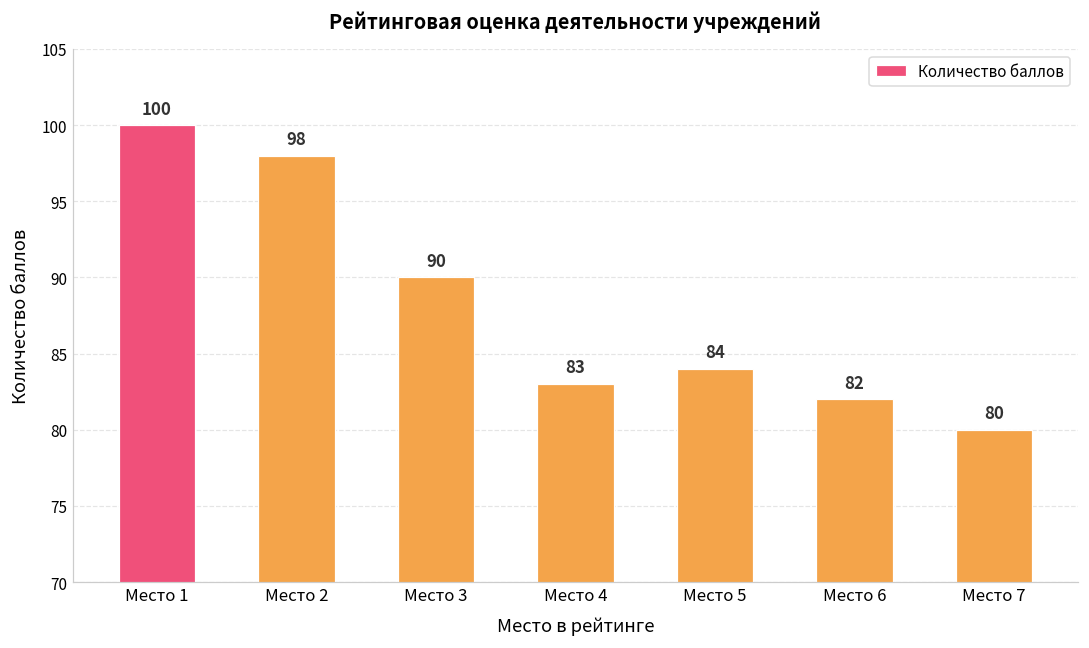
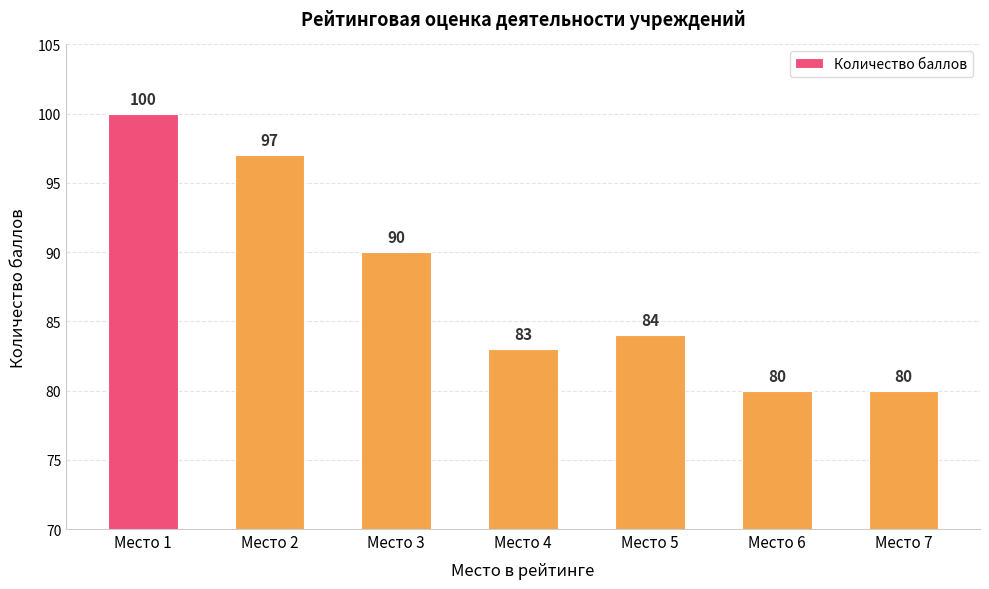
  {
    "Место 1": 100,
-   "Место 2": 98,
+   "Место 2": 97,
    "Место 3": 90,
    "Место 4": 83,
    "Место 5": 84,
-   "Место 6": 82,
+   "Место 6": 80,
    "Место 7": 80
  }
